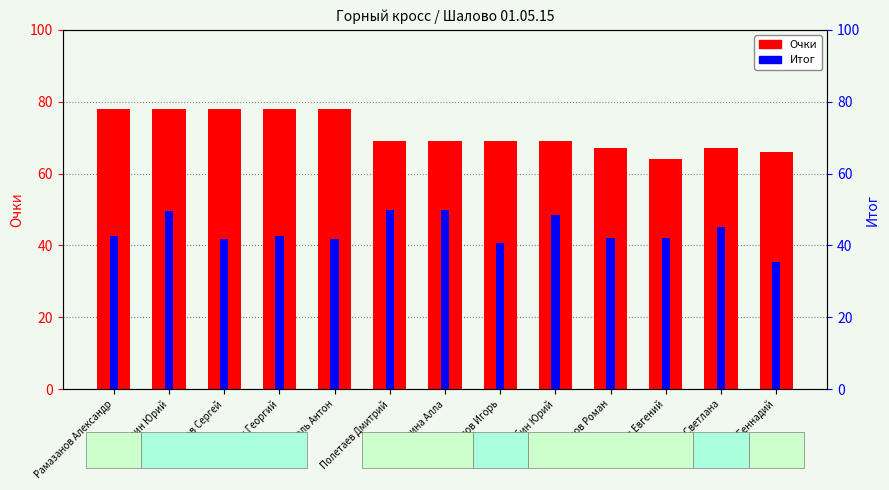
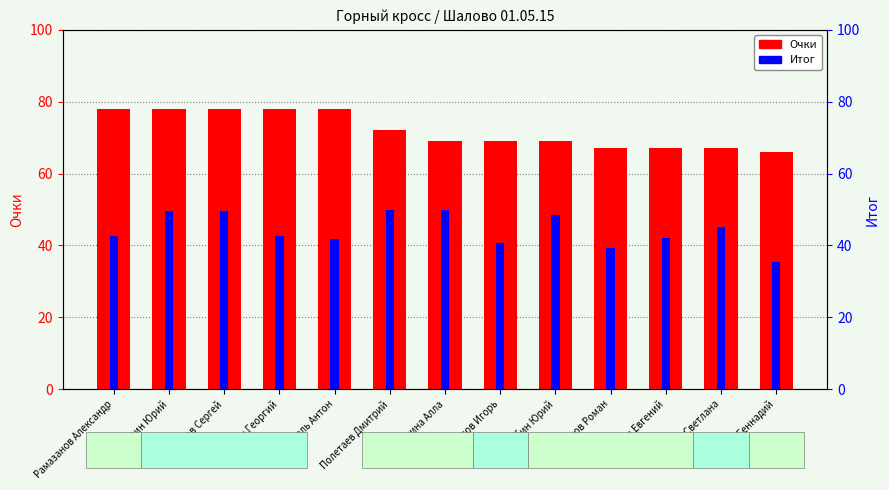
  {
    "Очки": {
      "Рамазанов Александр": 78,
      "Таболин Юрий": 78,
      "Глебов Сергей": 78,
      "Илгач Георгий": 78,
      "Тампель Антон": 78,
-     "Полетаев Дмитрий": 69,
+     "Полетаев Дмитрий": 72,
      "Зинина Алла": 69,
      "Осипов Игорь": 69,
      "Шубин Юрий": 69,
      "Квасов Роман": 67,
-     "Хромов Евгений": 64,
+     "Хромов Евгений": 67,
      "Ежунова Светлана": 67,
      "Попов Геннадий": 66
    },
    "Итог": {
      "Рамазанов Александр": 43,
      "Таболин Юрий": 50,
-     "Глебов Сергей": 42,
+     "Глебов Сергей": 50,
      "Илгач Георгий": 43,
      "Тампель Антон": 42,
      "Полетаев Дмитрий": 50,
      "Зинина Алла": 50,
      "Осипов Игорь": 41,
      "Шубин Юрий": 48,
-     "Квасов Роман": 42,
+     "Квасов Роман": 39,
      "Хромов Евгений": 42,
      "Ежунова Светлана": 45,
      "Попов Геннадий": 35
    }
  }
